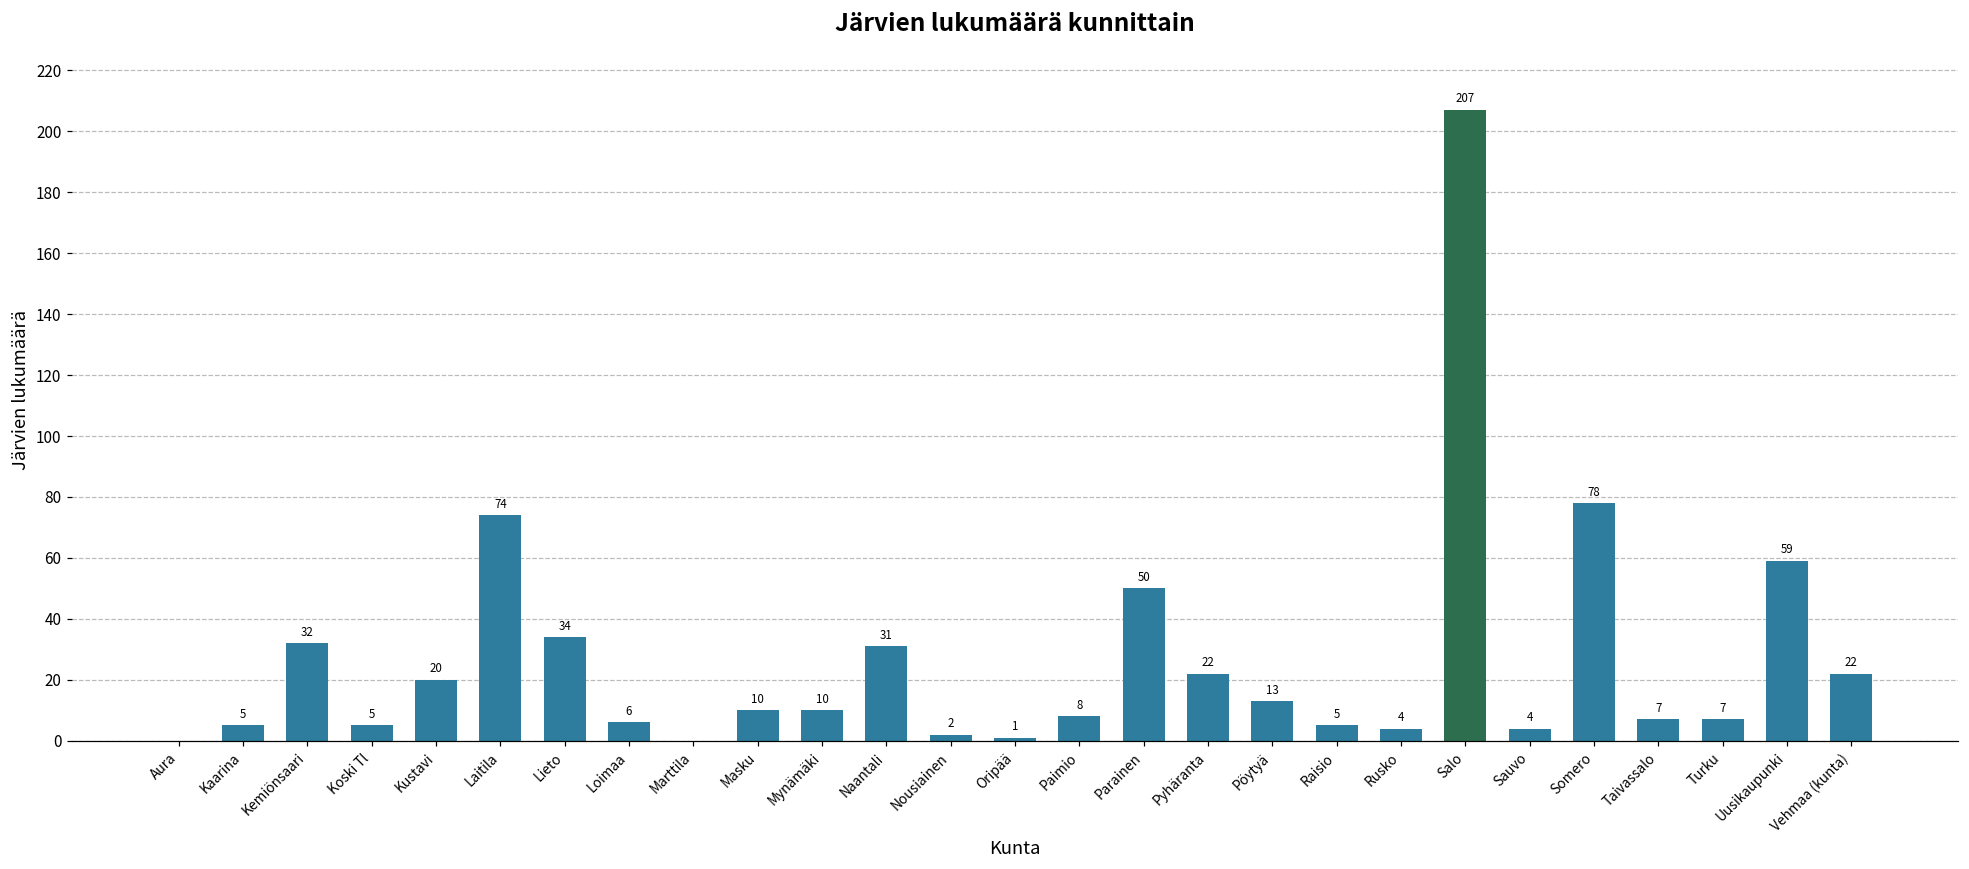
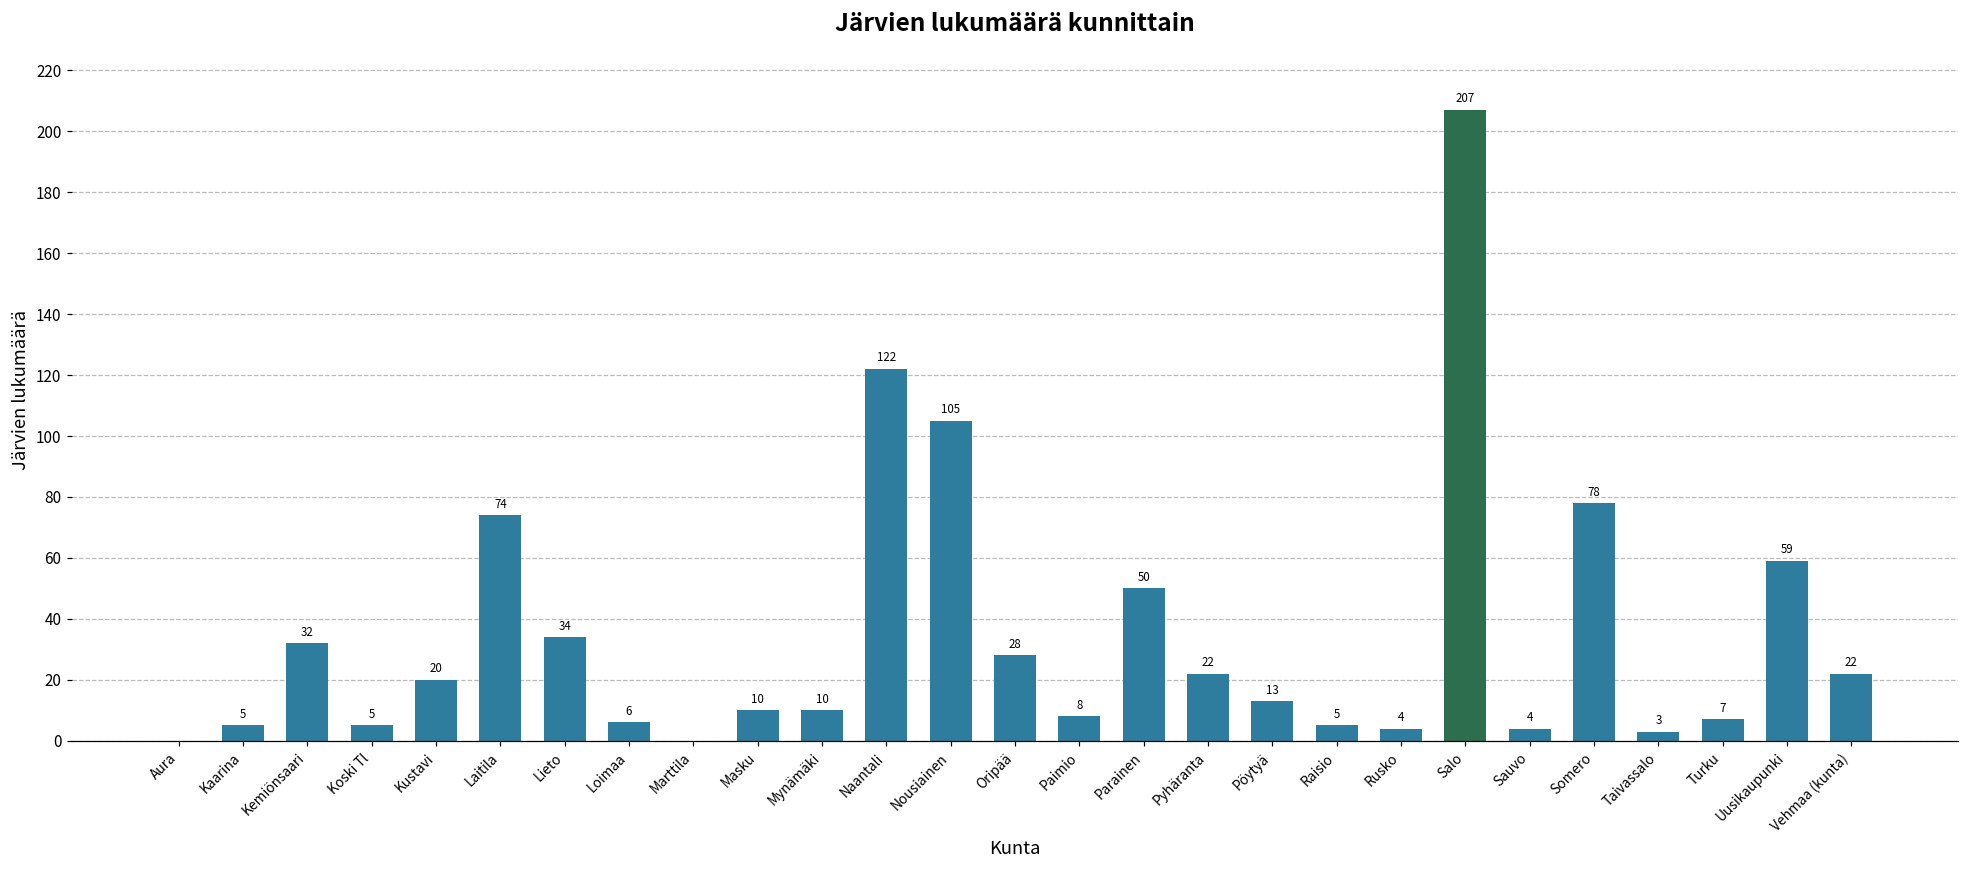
  {
    "Kaarina": 5,
    "Kemiönsaari": 32,
    "Koski Tl": 5,
    "Kustavi": 20,
    "Laitila": 74,
    "Lieto": 34,
    "Loimaa": 6,
    "Masku": 10,
    "Mynämäki": 10,
-   "Naantali": 31,
-   "Nousiainen": 2,
-   "Oripää": 1,
+   "Naantali": 122,
+   "Nousiainen": 105,
+   "Oripää": 28,
    "Paimio": 8,
    "Parainen": 50,
    "Pyhäranta": 22,
    "Pöytyä": 13,
    "Raisio": 5,
    "Rusko": 4,
    "Salo": 207,
    "Sauvo": 4,
    "Somero": 78,
-   "Taivassalo": 7,
+   "Taivassalo": 3,
    "Turku": 7,
    "Uusikaupunki": 59,
    "Vehmaa (kunta)": 22
  }
